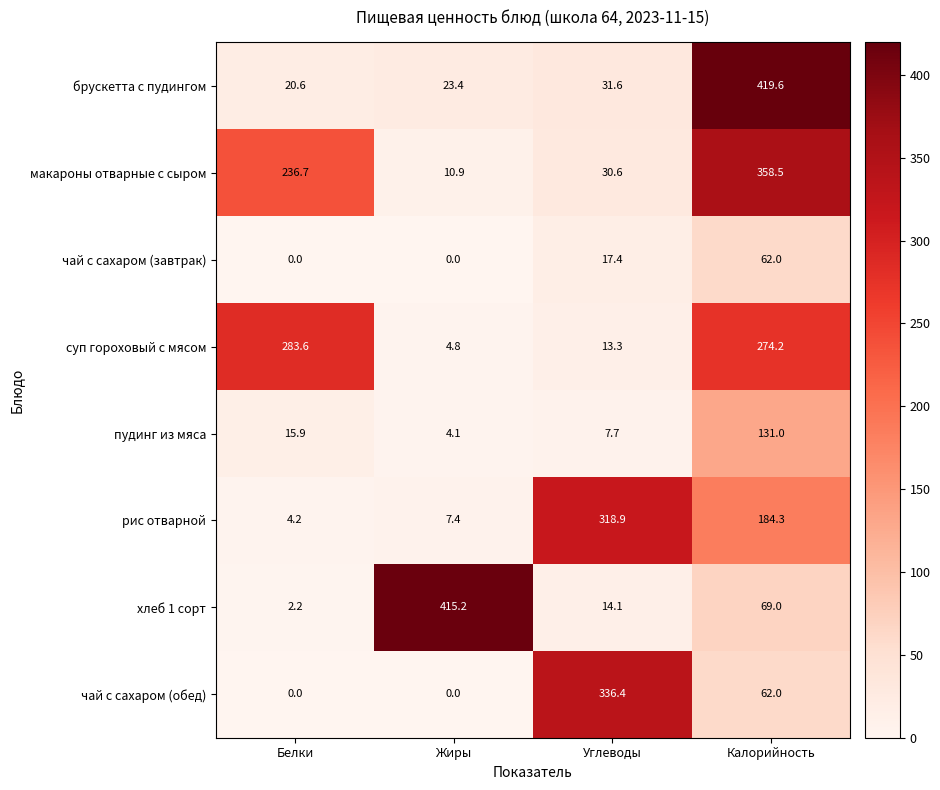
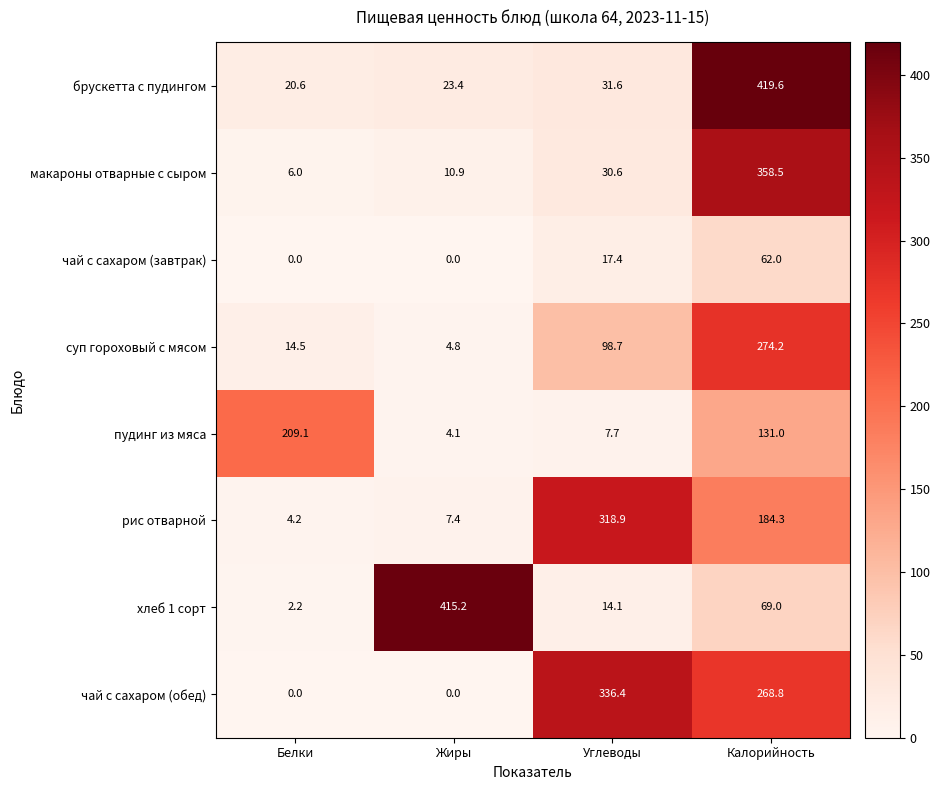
  {
    "брускетта с пудингом": {
      "Белки": 20.6,
      "Жиры": 23.4,
      "Углеводы": 31.6,
      "Калорийность": 419.6
    },
    "макароны отварные с сыром": {
-     "Белки": 236.7,
+     "Белки": 6.0,
      "Жиры": 10.9,
      "Углеводы": 30.6,
      "Калорийность": 358.5
    },
    "чай с сахаром (завтрак)": {
      "Белки": 0.0,
      "Жиры": 0.0,
      "Углеводы": 17.4,
      "Калорийность": 62.0
    },
    "суп гороховый с мясом": {
-     "Белки": 283.6,
+     "Белки": 14.5,
      "Жиры": 4.8,
-     "Углеводы": 13.3,
+     "Углеводы": 98.7,
      "Калорийность": 274.2
    },
    "пудинг из мяса": {
-     "Белки": 15.9,
+     "Белки": 209.1,
      "Жиры": 4.1,
      "Углеводы": 7.7,
      "Калорийность": 131.0
    },
    "рис отварной": {
      "Белки": 4.2,
      "Жиры": 7.4,
      "Углеводы": 318.9,
      "Калорийность": 184.3
    },
    "хлеб 1 сорт": {
      "Белки": 2.2,
      "Жиры": 415.2,
      "Углеводы": 14.1,
      "Калорийность": 69.0
    },
    "чай с сахаром (обед)": {
      "Белки": 0.0,
      "Жиры": 0.0,
      "Углеводы": 336.4,
-     "Калорийность": 62.0
+     "Калорийность": 268.8
    }
  }
